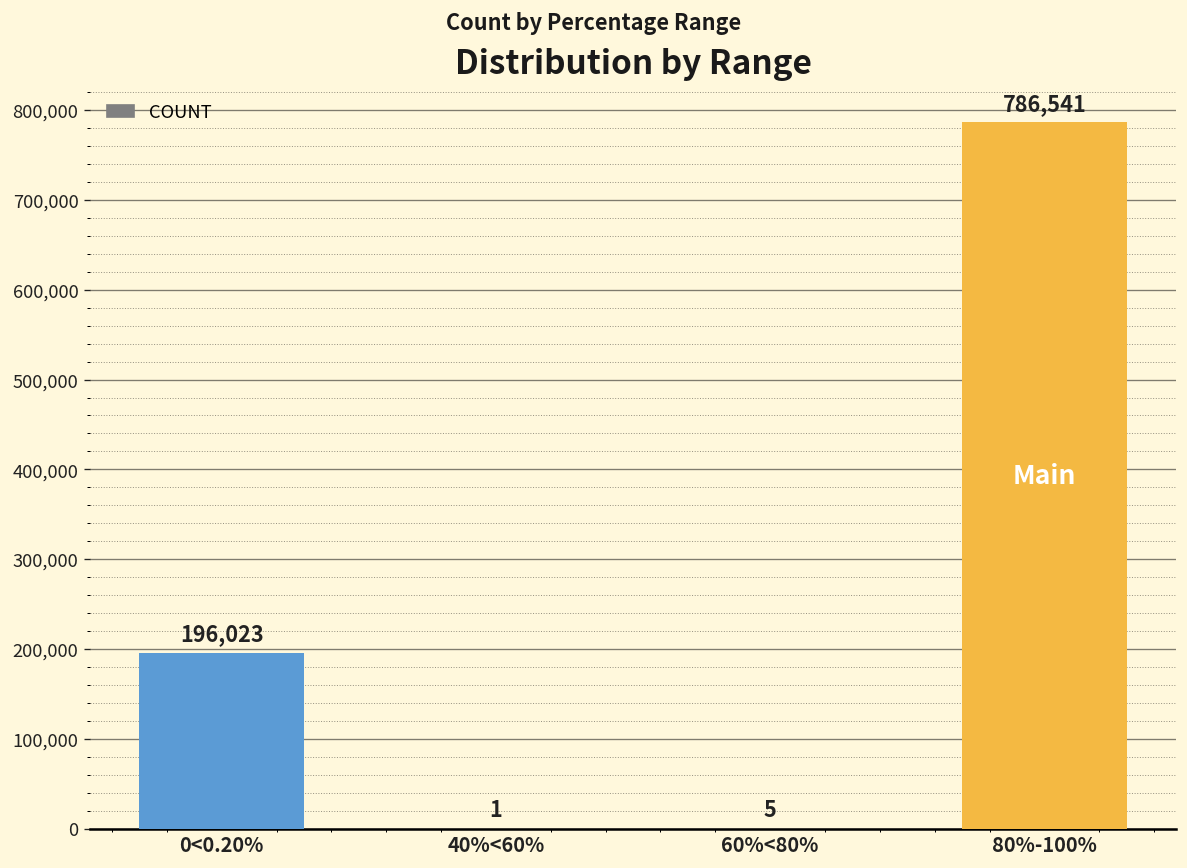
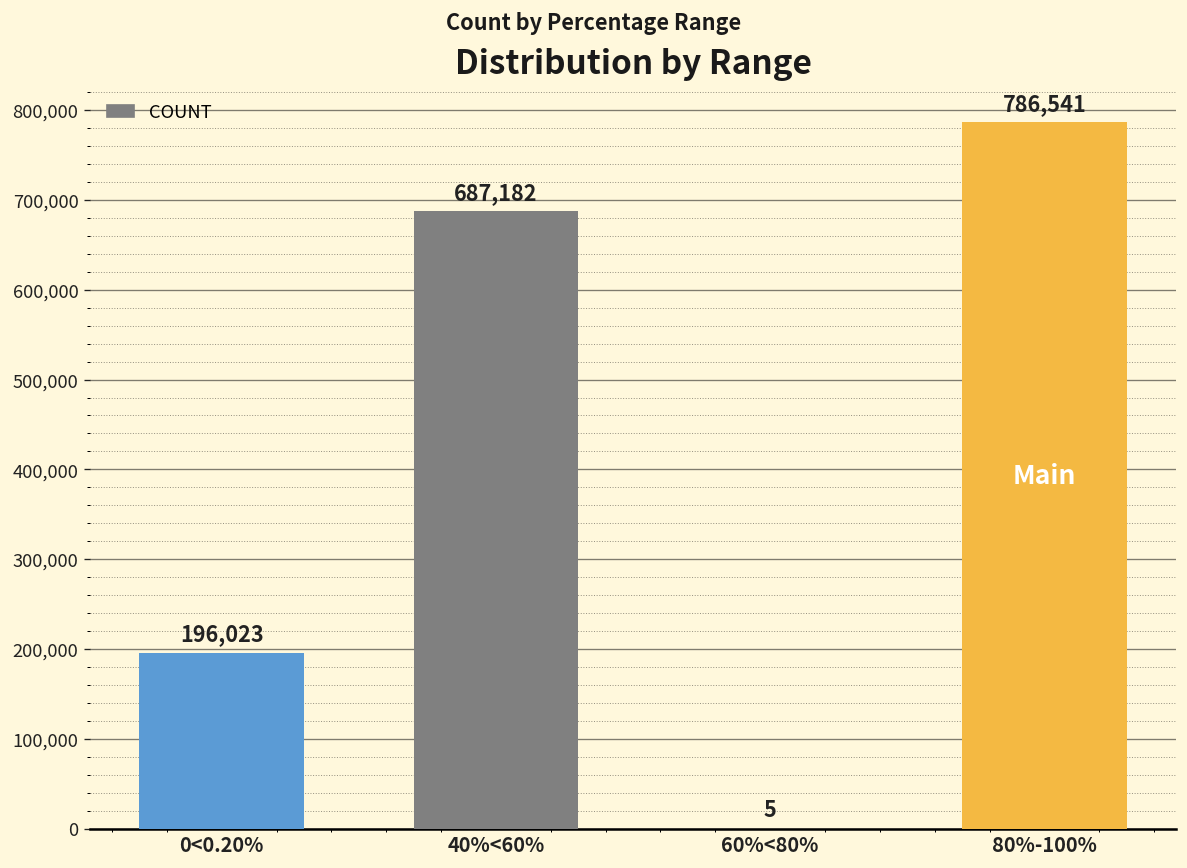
  {
    "0<0.20%": "196,023",
-   "40%<60%": "1",
+   "40%<60%": "687,182",
    "60%<80%": "5",
    "80%-100%": "786,541"
  }
